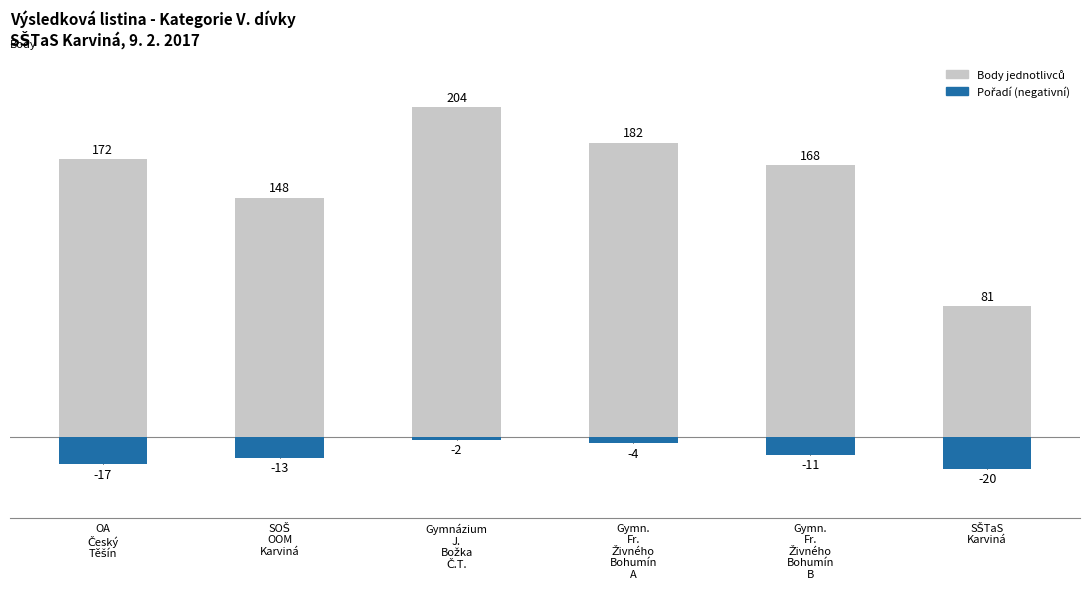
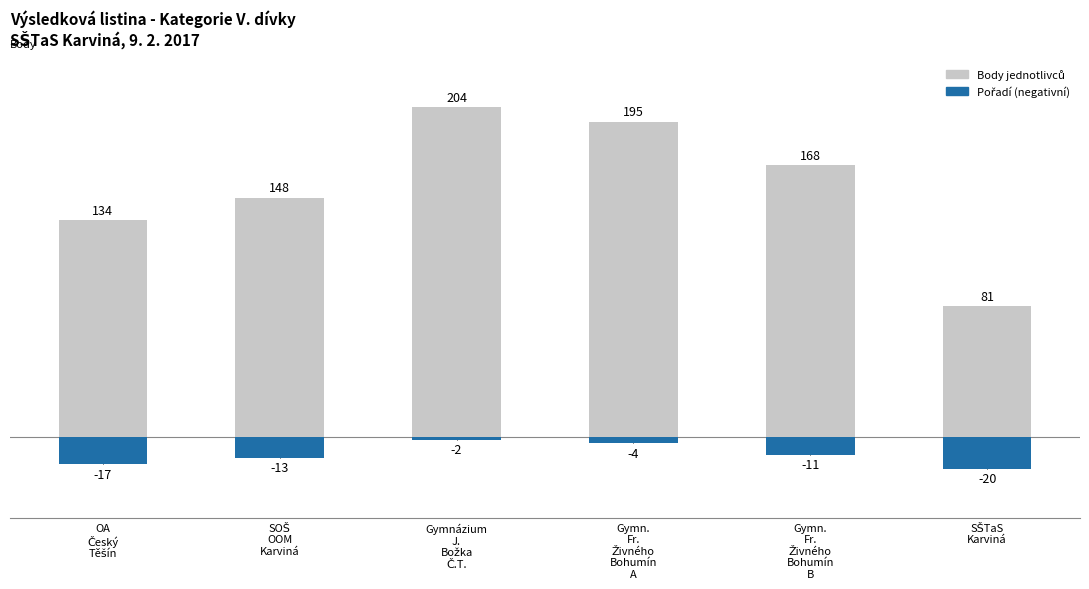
  {
    "Body jednotlivců": {
-     "OA Český Těšín": 172,
+     "OA Český Těšín": 134,
      "SOŠ OOM Karviná": 148,
      "Gymnázium J. Božka Č.T.": 204,
-     "Gymn. Fr. Živného Bohumín A": 182,
+     "Gymn. Fr. Živného Bohumín A": 195,
      "Gymn. Fr. Živného Bohumín B": 168,
      "SŠTaS Karviná": 81
    },
    "Pořadí (negativní)": {
      "OA Český Těšín": -17,
      "SOŠ OOM Karviná": -13,
      "Gymnázium J. Božka Č.T.": -2,
      "Gymn. Fr. Živného Bohumín A": -4,
      "Gymn. Fr. Živného Bohumín B": -11,
      "SŠTaS Karviná": -20
    }
  }
